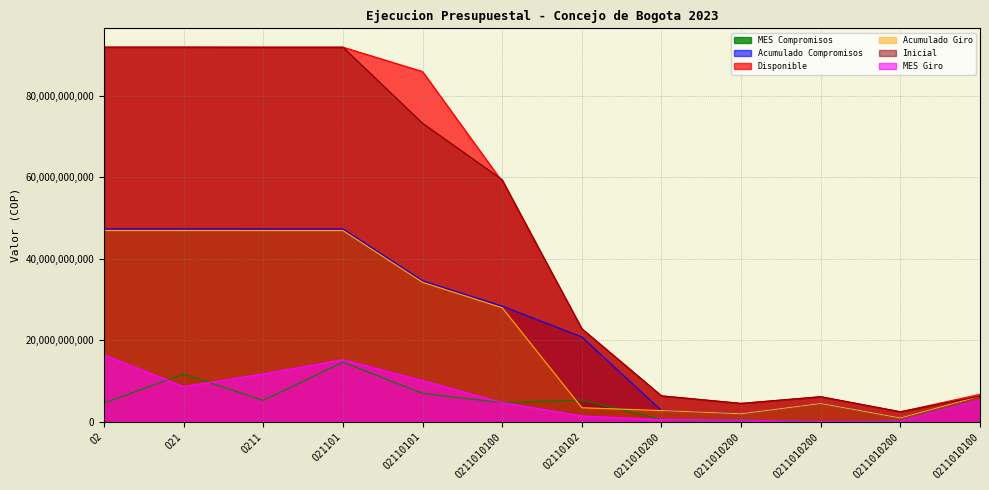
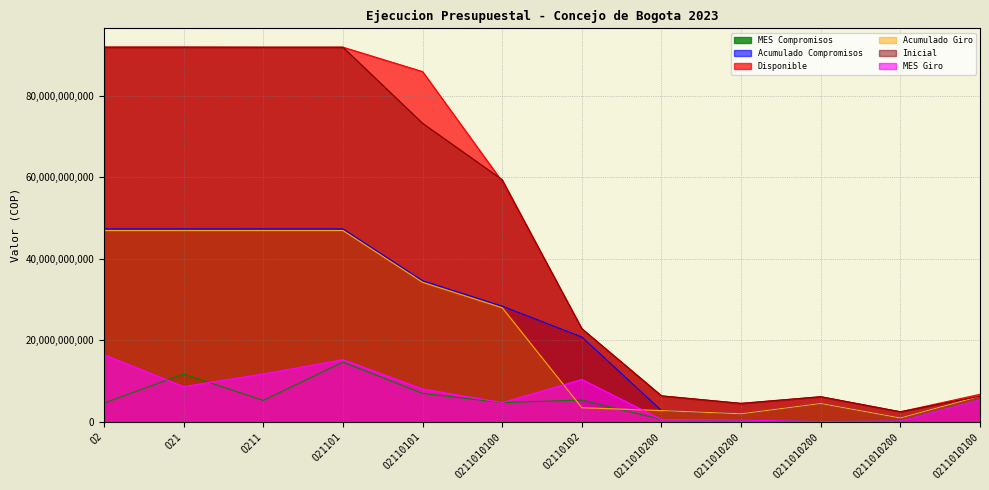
  {
    "MES Compromisos": {
      "O2": "5,000,000,000",
      "O21": "12,000,000,000",
      "O211": "5,000,000,000",
      "O2110101": "7,000,000,000",
      "O2110102": "5,000,000,000"
    },
    "Acumulado Compromisos": {
      "O2110102": "21,000,000,000"
    },
    "Disponible": {
      "O2110101": "86,000,000,000"
    },
    "Acumulado Giro": {
      "O2110102": "3,000,000,000"
    },
    "Inicial": {
      "O2110101": "73,000,000,000"
    },
    "MES Giro": {
      "O2": "16,000,000,000",
      "O21": "9,000,000,000",
      "O211": "12,000,000,000",
-     "O2110101": "10,000,000,000",
-     "O2110102": "1,000,000,000"
+     "O2110101": "8,000,000,000",
+     "O2110102": "10,000,000,000"
    }
  }
